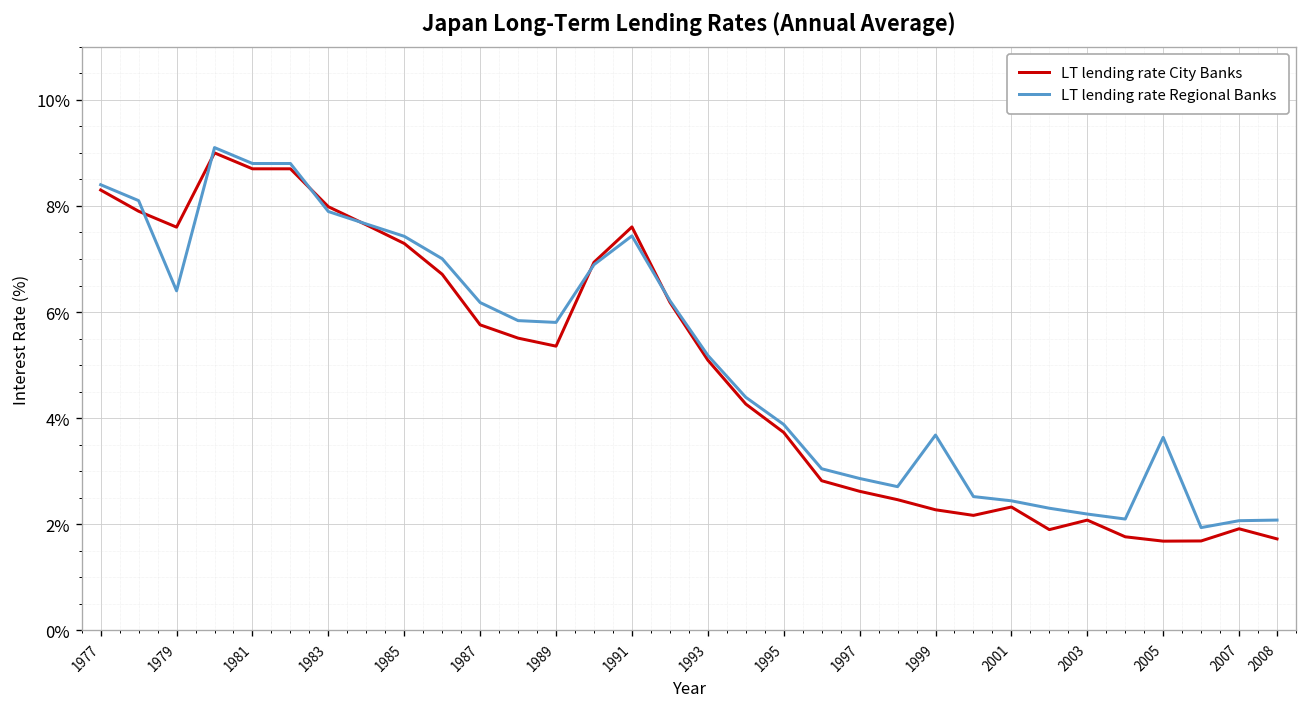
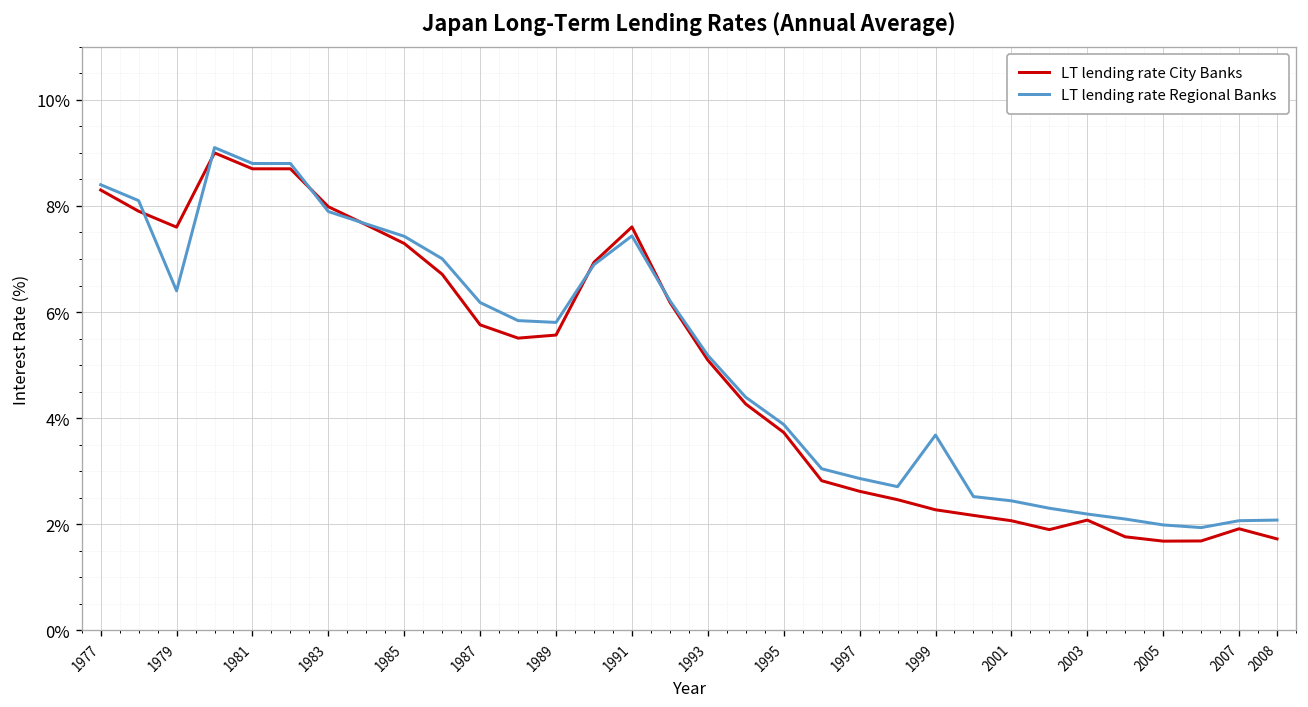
  {
    "LT lending rate City Banks": {
      "1977": "8.3%",
      "1979": "7.6%",
      "1981": "8.7%",
      "1983": "8.0%",
      "1985": "7.3%",
      "1987": "5.8%",
-     "1989": "5.4%",
+     "1989": "5.6%",
      "1991": "7.6%",
      "1993": "5.1%",
      "1995": "3.7%",
      "1997": "2.6%",
      "1999": "2.3%",
-     "2001": "2.3%",
+     "2001": "2.1%",
      "2003": "2.1%",
      "2005": "1.7%",
      "2007": "1.9%",
      "2008": "1.7%"
    },
    "LT lending rate Regional Banks": {
      "1977": "8.4%",
      "1979": "6.4%",
      "1981": "8.8%",
      "1983": "7.9%",
      "1985": "7.4%",
      "1987": "6.2%",
      "1989": "5.8%",
      "1991": "7.4%",
      "1993": "5.2%",
      "1995": "3.9%",
      "1997": "2.9%",
      "1999": "3.7%",
      "2001": "2.4%",
      "2003": "2.2%",
-     "2005": "3.6%",
+     "2005": "2.0%",
      "2007": "2.1%",
      "2008": "2.1%"
    }
  }
